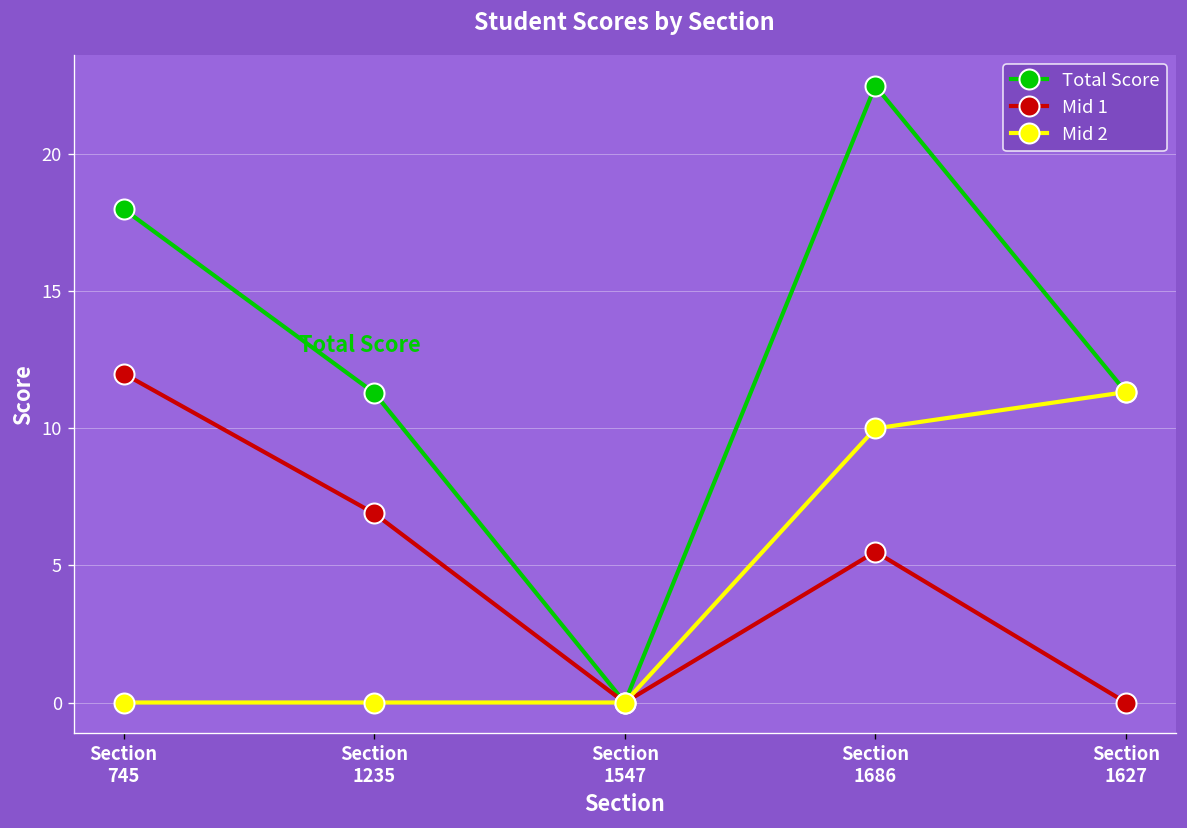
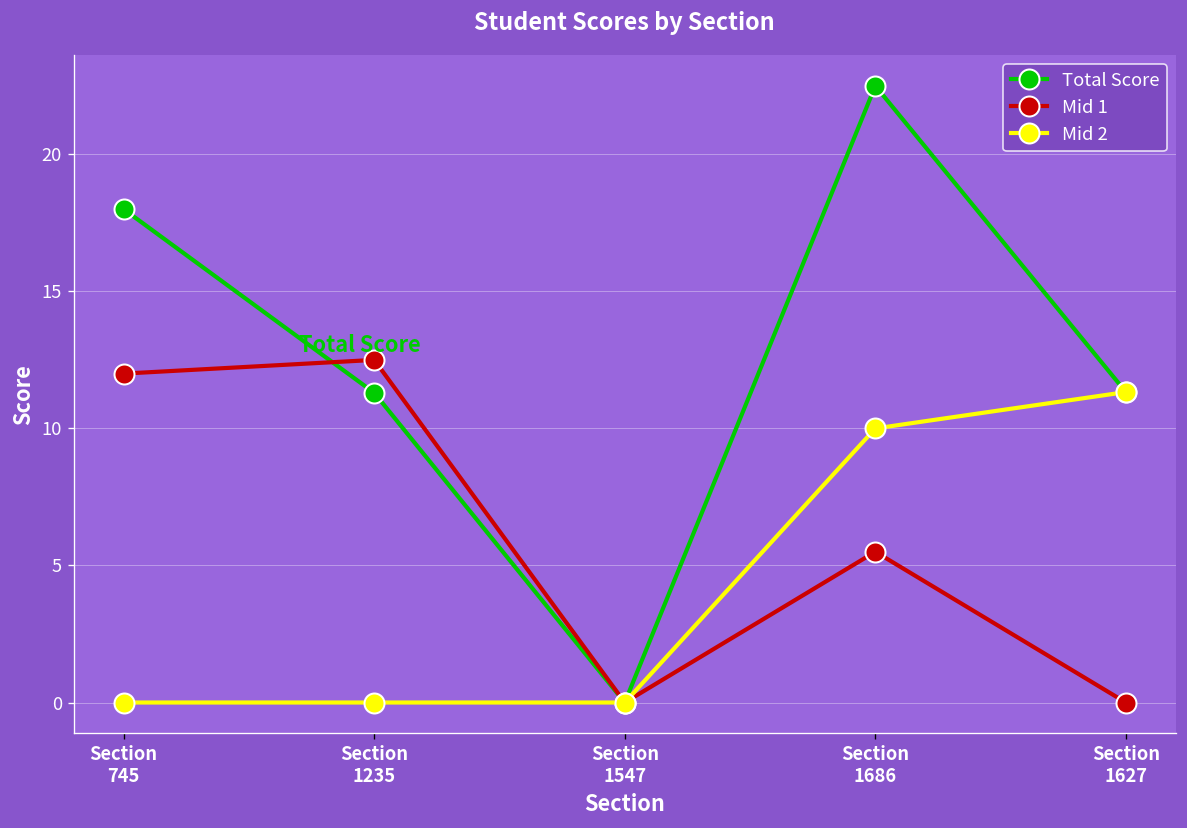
  {
    "Total Score": {
      "Section 745": 18.0,
      "Section 1235": 11.3,
      "Section 1686": 22.5
    },
    "Mid 1": {
      "Section 745": 12.0,
-     "Section 1235": 6.9,
+     "Section 1235": 12.5,
      "Section 1686": 5.5,
      "Section 1627": 0.0
    },
    "Mid 2": {
      "Section 745": 0.0,
      "Section 1235": 0.0,
      "Section 1686": 10.0
    }
  }
